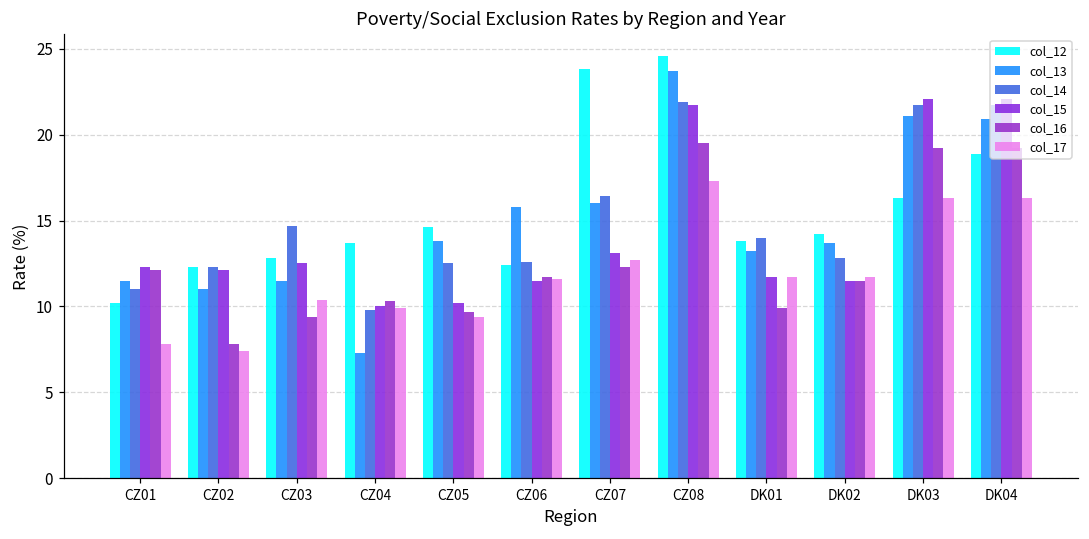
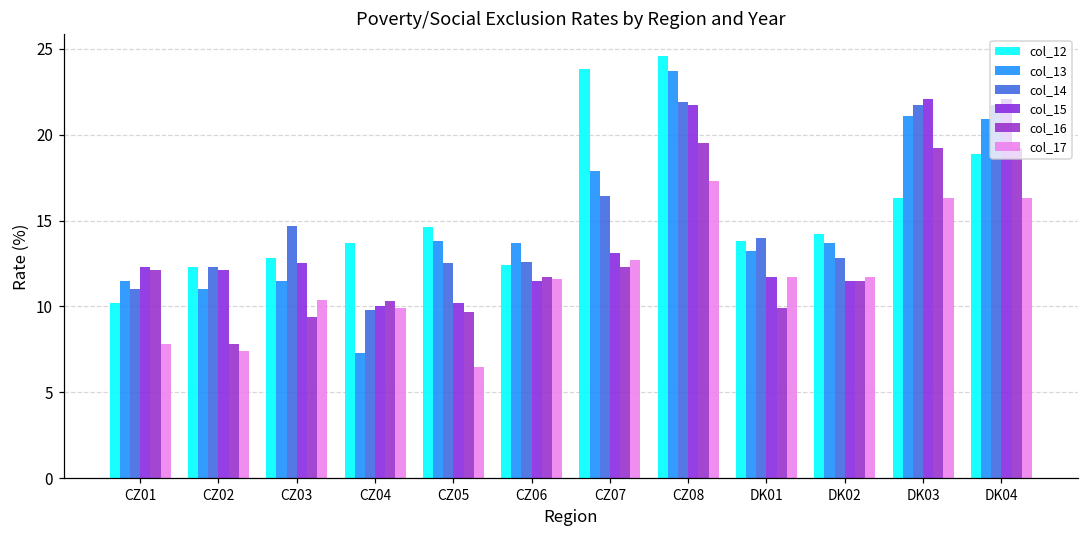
  {
    "col_12": {
      "CZ01": 10.2,
      "CZ02": 12.3,
      "CZ03": 12.8,
      "CZ04": 13.7,
      "CZ05": 14.6,
      "CZ06": 12.4,
      "CZ07": 23.8,
      "CZ08": 24.6,
      "DK01": 13.8,
      "DK02": 14.2,
      "DK03": 16.3,
      "DK04": 18.9
    },
    "col_13": {
      "CZ01": 11.5,
      "CZ02": 11.0,
      "CZ03": 11.5,
      "CZ04": 7.3,
      "CZ05": 13.8,
-     "CZ06": 15.8,
-     "CZ07": 16.0,
+     "CZ06": 13.7,
+     "CZ07": 17.9,
      "CZ08": 23.7,
      "DK01": 13.2,
      "DK02": 13.7,
      "DK03": 21.1,
      "DK04": 20.9
    },
    "col_14": {
      "CZ01": 11.0,
      "CZ02": 12.3,
      "CZ03": 14.7,
      "CZ04": 9.8,
      "CZ05": 12.5,
      "CZ06": 12.6,
      "CZ07": 16.4,
      "CZ08": 21.9,
      "DK01": 14.0,
      "DK02": 12.8,
      "DK03": 21.7
    },
    "col_17": {
      "CZ01": 7.8,
      "CZ02": 7.4,
      "CZ03": 10.4,
      "CZ04": 9.9,
-     "CZ05": 9.4,
+     "CZ05": 6.5,
      "CZ06": 11.6,
      "CZ07": 12.7,
      "CZ08": 17.3,
      "DK01": 11.7,
      "DK02": 11.7,
      "DK03": 16.3,
      "DK04": 16.3
    }
  }
